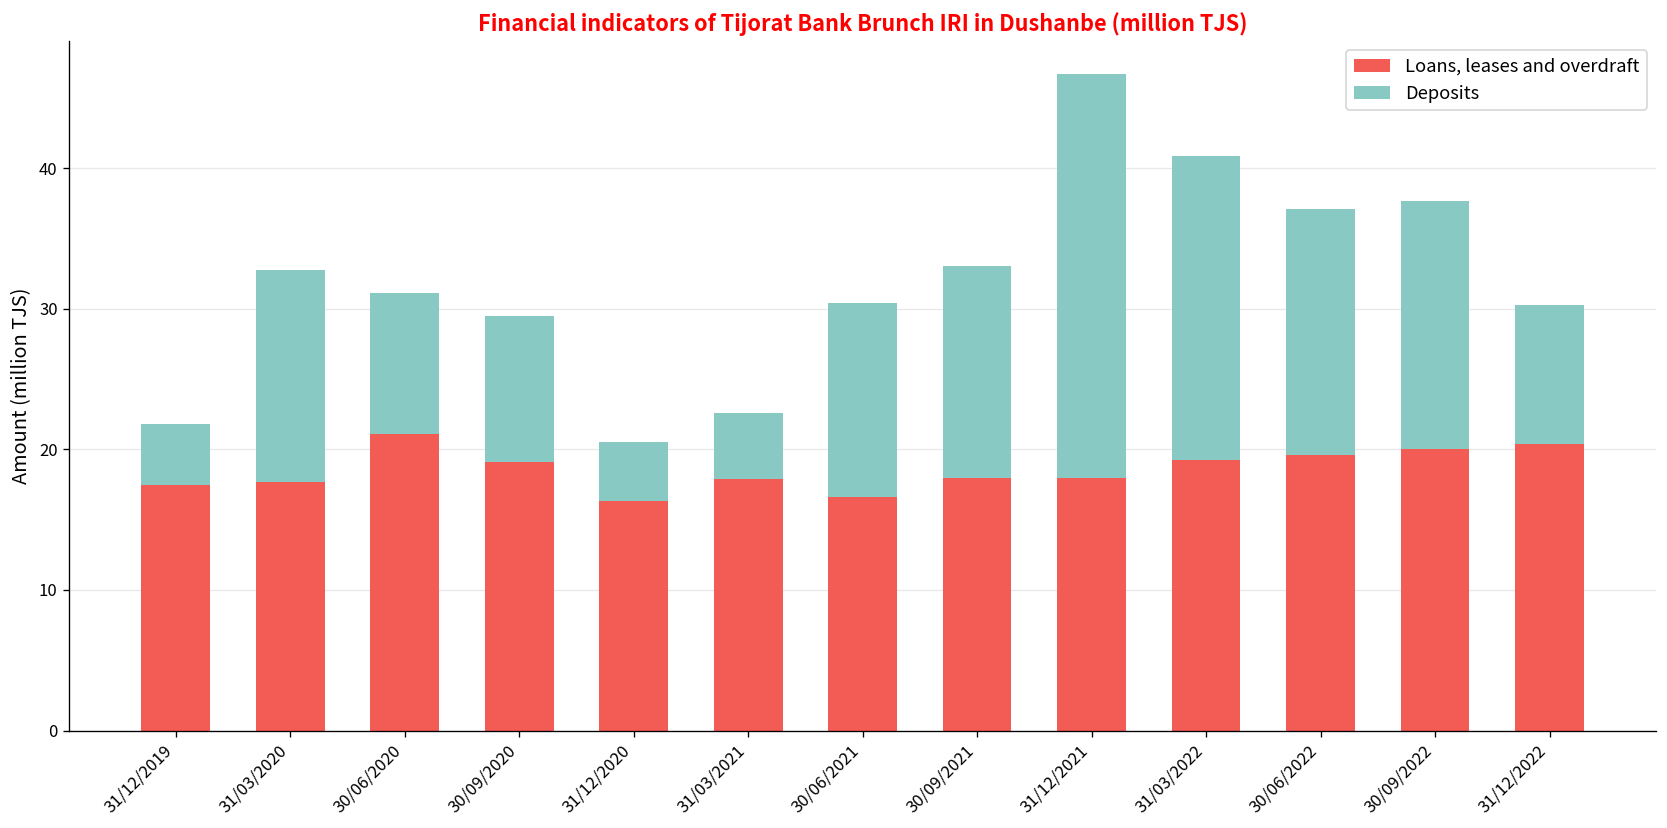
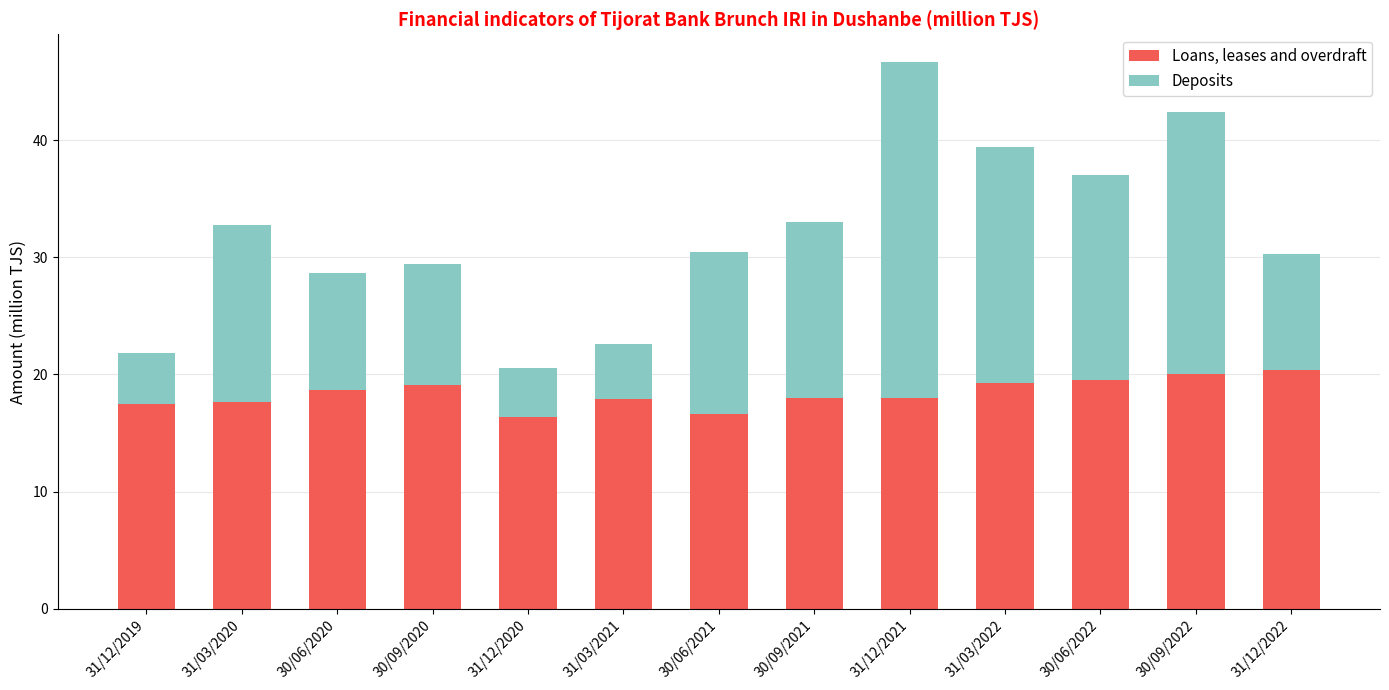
  {
    "Loans, leases and overdraft": {
      "31/12/2019": 17.5,
      "31/03/2020": 17.7,
-     "30/06/2020": 21.1,
+     "30/06/2020": 18.6,
      "30/09/2020": 19.1,
      "31/12/2020": 16.3,
      "31/03/2021": 17.9,
      "30/06/2021": 16.6,
      "30/09/2021": 18.0,
      "31/12/2021": 18.0,
      "31/03/2022": 19.3,
      "30/06/2022": 19.6,
      "30/09/2022": 20.1,
      "31/12/2022": 20.4
    },
    "Deposits": {
      "31/12/2019": 4.3,
      "31/03/2020": 15.1,
      "30/06/2020": 10.0,
      "30/09/2020": 10.4,
      "31/12/2020": 4.2,
      "31/03/2021": 4.7,
      "30/06/2021": 13.8,
      "30/09/2021": 15.0,
      "31/12/2021": 28.7,
-     "31/03/2022": 21.6,
+     "31/03/2022": 20.1,
      "30/06/2022": 17.5,
-     "30/09/2022": 17.6,
+     "30/09/2022": 22.3,
      "31/12/2022": 9.9
    }
  }
